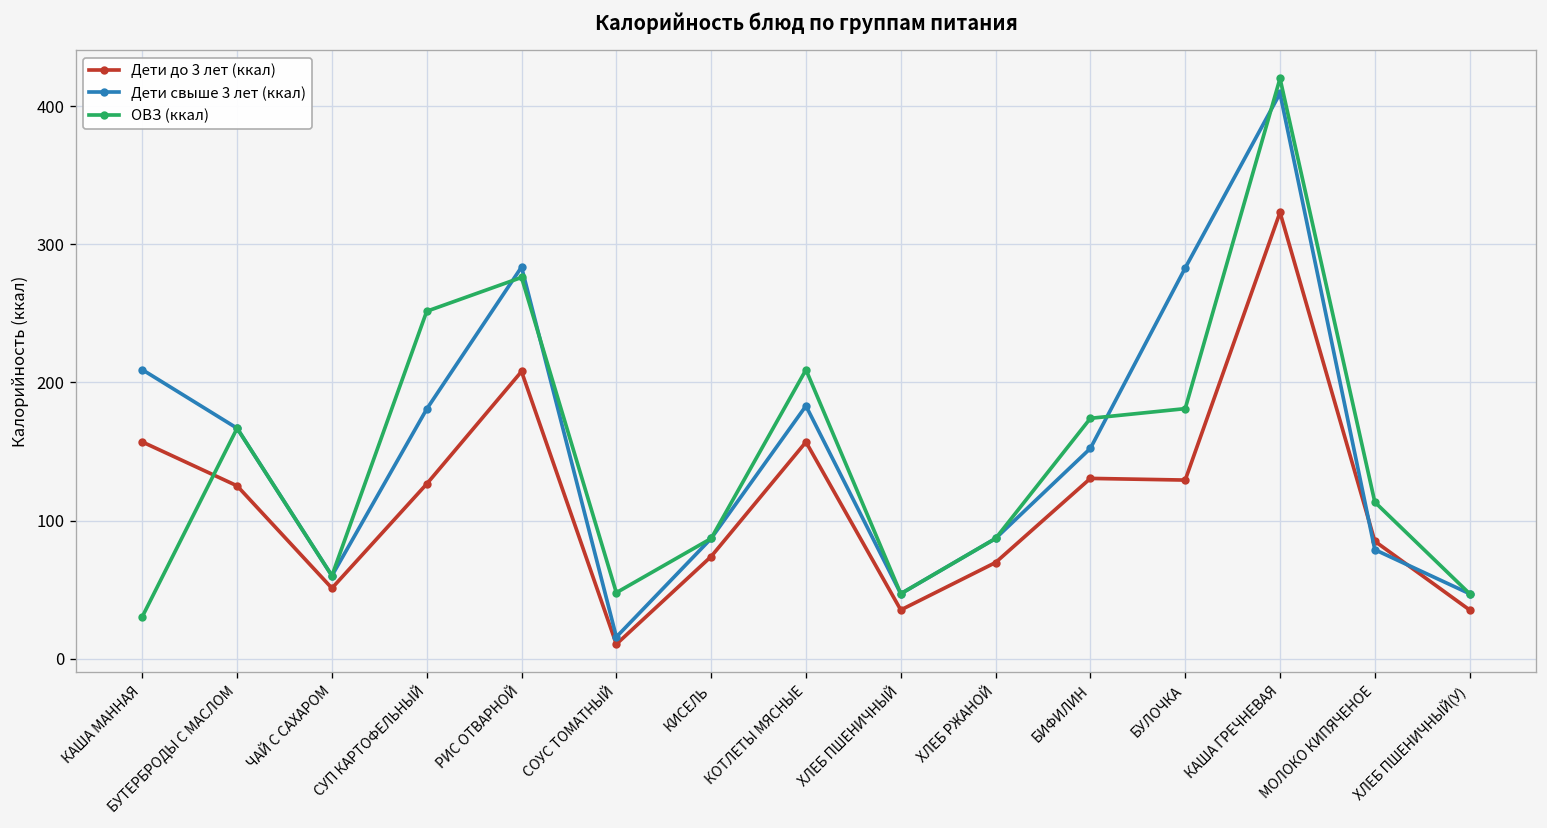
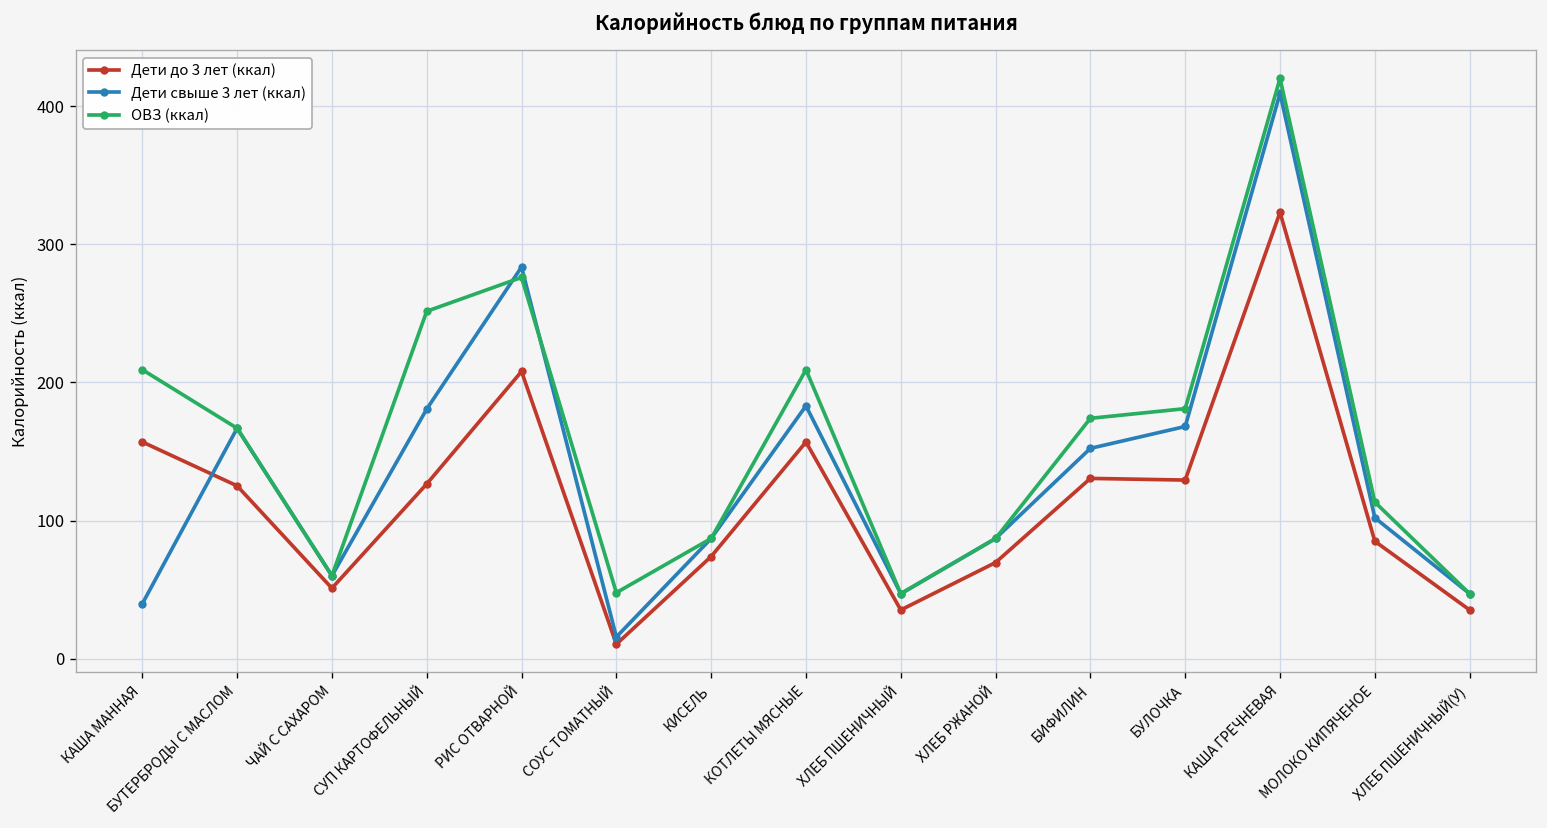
  {
    "Дети до 3 лет (ккал)": {
      "КАША МАННАЯ": 157,
      "БУТЕРБРОДЫ С МАСЛОМ": 125,
      "ЧАЙ С САХАРОМ": 51,
      "СУП КАРТОФЕЛЬНЫЙ": 126,
      "РИС ОТВАРНОЙ": 208,
      "СОУС ТОМАТНЫЙ": 10,
      "КИСЕЛЬ": 74,
      "КОТЛЕТЫ МЯСНЫЕ": 157,
      "ХЛЕБ ПШЕНИЧНЫЙ": 35,
      "ХЛЕБ РЖАНОЙ": 70,
      "БИФИЛИН": 131,
      "БУЛОЧКА": 129,
      "КАША ГРЕЧНЕВАЯ": 323,
      "МОЛОКО КИПЯЧЕНОЕ": 85,
      "ХЛЕБ ПШЕНИЧНЫЙ(У)": 35
    },
    "Дети свыше 3 лет (ккал)": {
-     "КАША МАННАЯ": 209,
+     "КАША МАННАЯ": 40,
      "СУП КАРТОФЕЛЬНЫЙ": 181,
      "РИС ОТВАРНОЙ": 284,
      "СОУС ТОМАТНЫЙ": 16,
      "КОТЛЕТЫ МЯСНЫЕ": 183,
      "БИФИЛИН": 152,
-     "БУЛОЧКА": 283,
+     "БУЛОЧКА": 168,
      "КАША ГРЕЧНЕВАЯ": 409,
-     "МОЛОКО КИПЯЧЕНОЕ": 79
+     "МОЛОКО КИПЯЧЕНОЕ": 102
    },
    "ОВЗ (ккал)": {
-     "КАША МАННАЯ": 30,
+     "КАША МАННАЯ": 209,
      "СУП КАРТОФЕЛЬНЫЙ": 252,
      "РИС ОТВАРНОЙ": 276,
      "СОУС ТОМАТНЫЙ": 48,
      "КОТЛЕТЫ МЯСНЫЕ": 209,
      "БИФИЛИН": 174,
      "БУЛОЧКА": 181,
      "КАША ГРЕЧНЕВАЯ": 420,
      "МОЛОКО КИПЯЧЕНОЕ": 113
    }
  }
